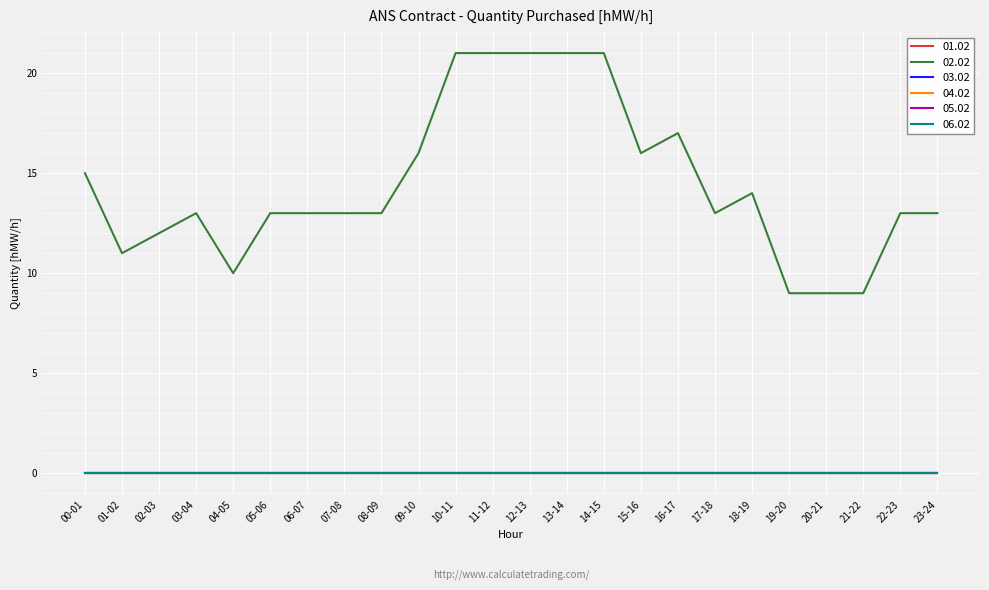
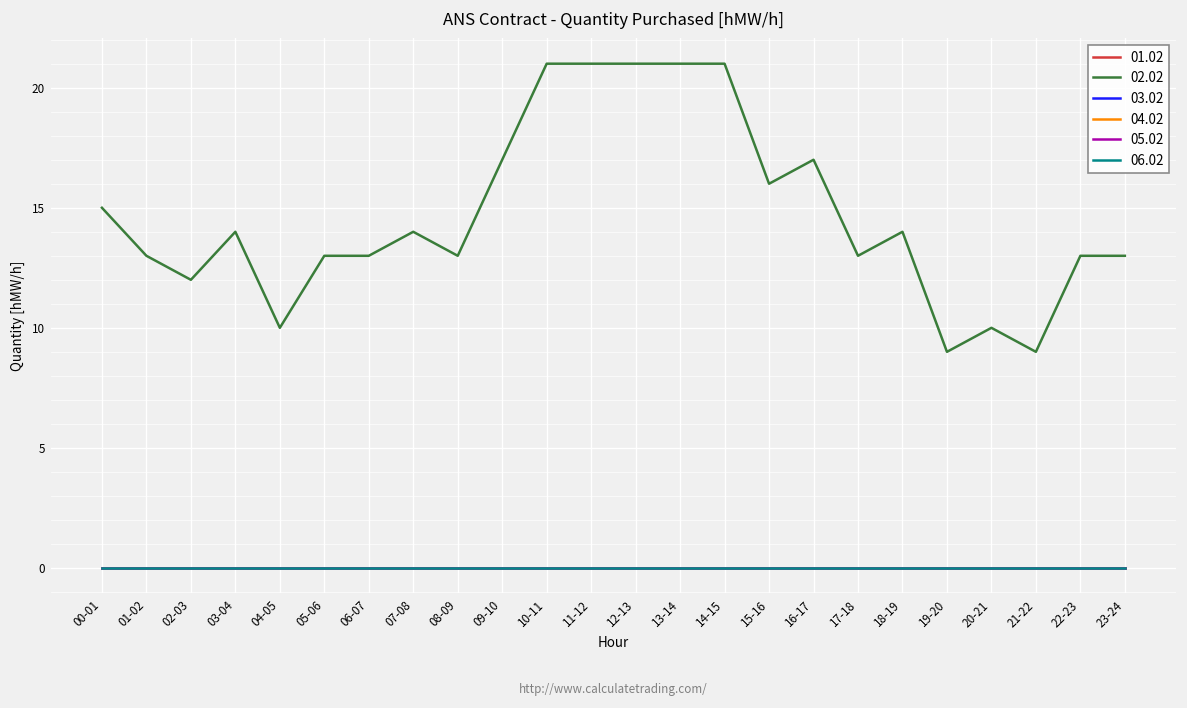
  {
    "06.02": {
      "00-01": 0,
      "01-02": 0,
      "02-03": 0,
      "03-04": 0,
      "04-05": 0,
      "05-06": 0,
      "06-07": 0,
      "07-08": 0,
      "08-09": 0,
      "09-10": 0,
      "10-11": 0,
      "11-12": 0,
      "12-13": 0,
      "13-14": 0,
      "14-15": 0,
      "15-16": 0,
      "16-17": 0,
      "17-18": 0,
      "18-19": 0,
      "19-20": 0,
      "20-21": 0,
      "21-22": 0,
      "22-23": 0,
      "23-24": 0
    },
    "02.02": {
      "00-01": 15,
-     "01-02": 11,
+     "01-02": 13,
      "02-03": 12,
-     "03-04": 13,
+     "03-04": 14,
      "04-05": 10,
      "05-06": 13,
      "06-07": 13,
-     "07-08": 13,
+     "07-08": 14,
      "08-09": 13,
-     "09-10": 16,
+     "09-10": 17,
      "10-11": 21,
      "11-12": 21,
      "12-13": 21,
      "13-14": 21,
      "14-15": 21,
      "15-16": 16,
      "16-17": 17,
      "17-18": 13,
      "18-19": 14,
      "19-20": 9,
-     "20-21": 9,
+     "20-21": 10,
      "21-22": 9,
      "22-23": 13,
      "23-24": 13
    }
  }
